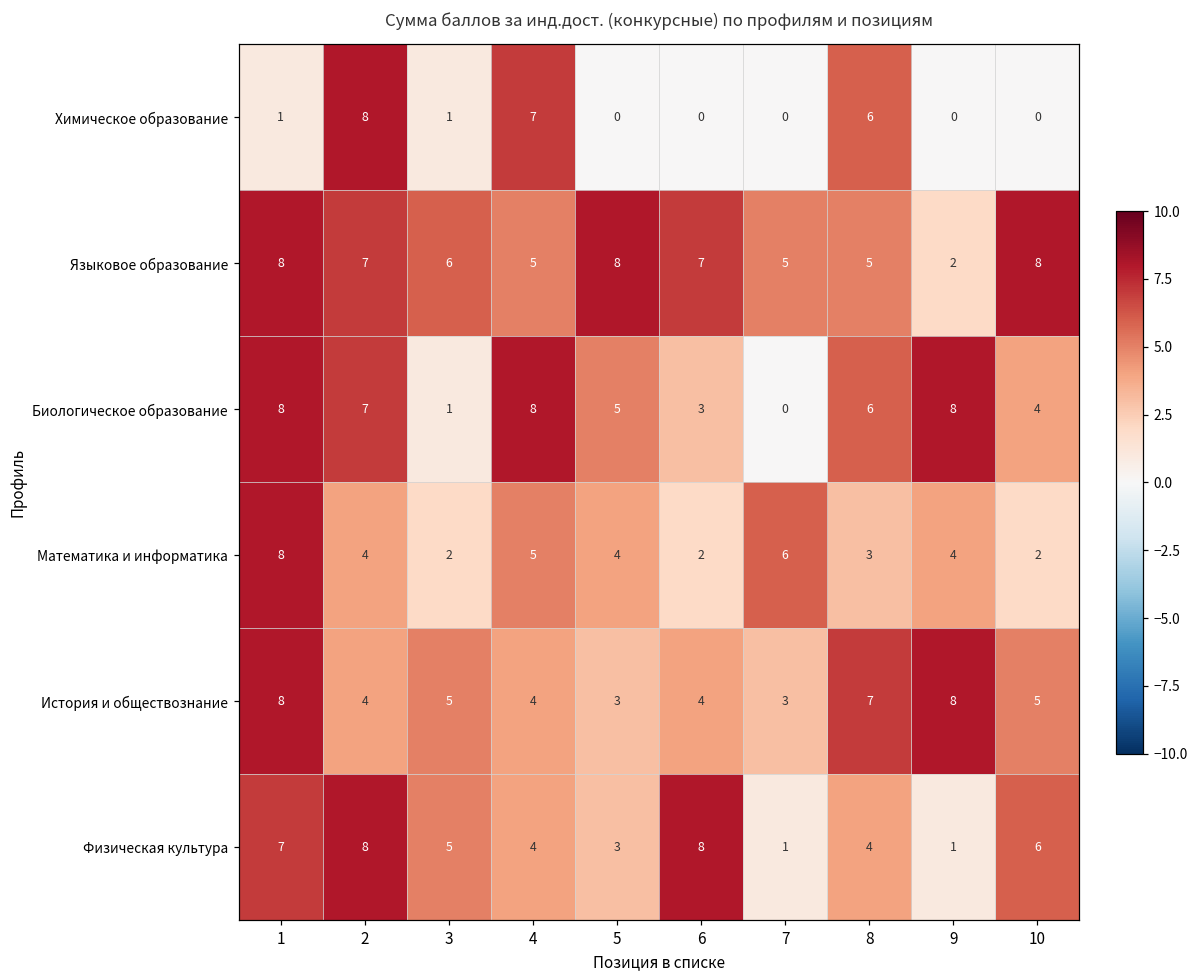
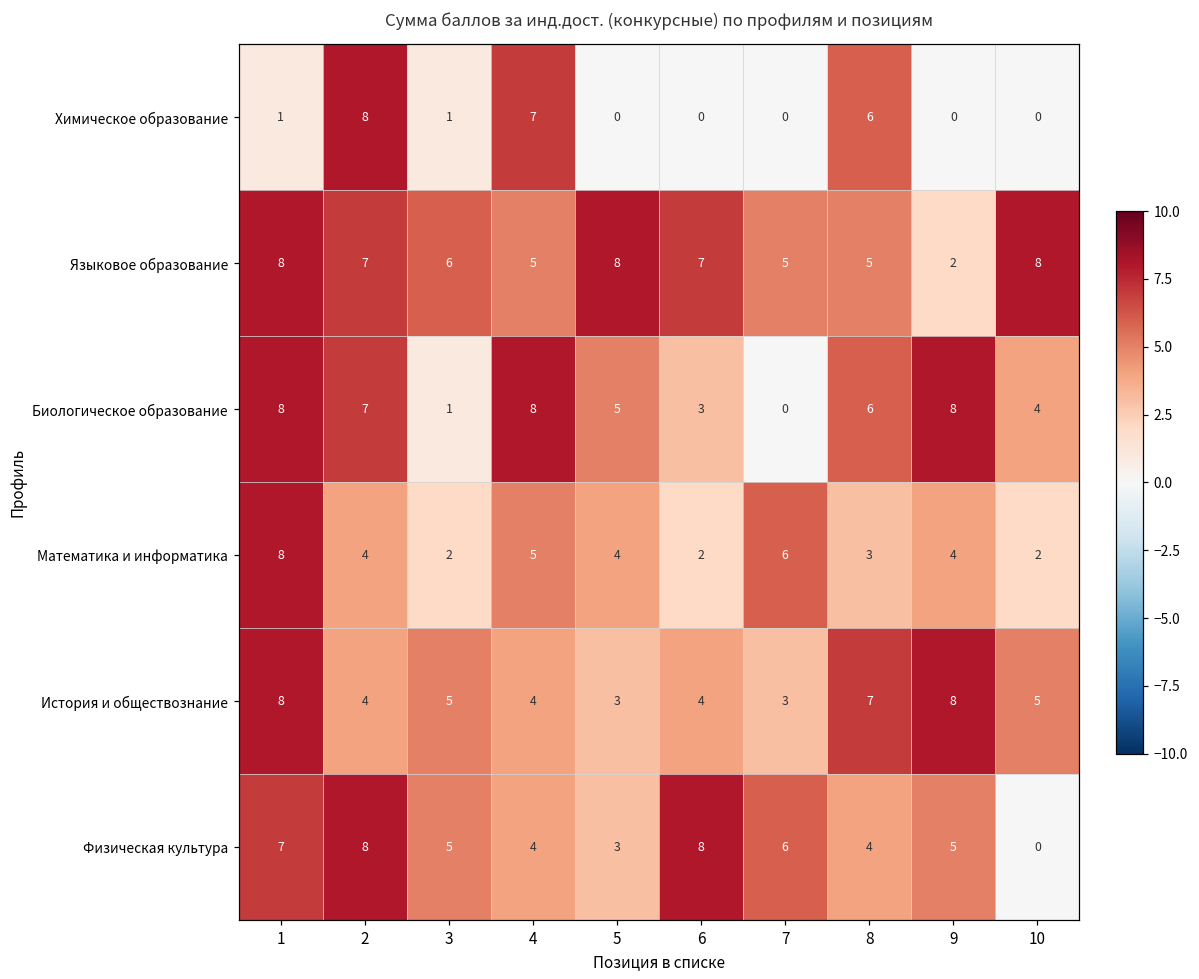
  {
    "Химическое образование": {
      "1": 1,
      "2": 8,
      "3": 1,
      "4": 7,
      "5": 0,
      "6": 0,
      "7": 0,
      "8": 6,
      "9": 0,
      "10": 0
    },
    "Языковое образование": {
      "1": 8,
      "2": 7,
      "3": 6,
      "4": 5,
      "5": 8,
      "6": 7,
      "7": 5,
      "8": 5,
      "9": 2,
      "10": 8
    },
    "Биологическое образование": {
      "1": 8,
      "2": 7,
      "3": 1,
      "4": 8,
      "5": 5,
      "6": 3,
      "7": 0,
      "8": 6,
      "9": 8,
      "10": 4
    },
    "Математика и информатика": {
      "1": 8,
      "2": 4,
      "3": 2,
      "4": 5,
      "5": 4,
      "6": 2,
      "7": 6,
      "8": 3,
      "9": 4,
      "10": 2
    },
    "История и обществознание": {
      "1": 8,
      "2": 4,
      "3": 5,
      "4": 4,
      "5": 3,
      "6": 4,
      "7": 3,
      "8": 7,
      "9": 8,
      "10": 5
    },
    "Физическая культура": {
      "1": 7,
      "2": 8,
      "3": 5,
      "4": 4,
      "5": 3,
      "6": 8,
-     "7": 1,
+     "7": 6,
      "8": 4,
-     "9": 1,
-     "10": 6
+     "9": 5,
+     "10": 0
    }
  }
